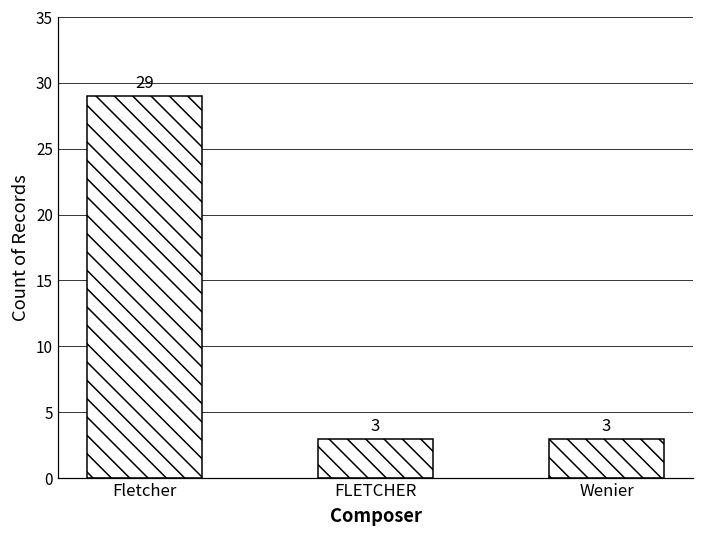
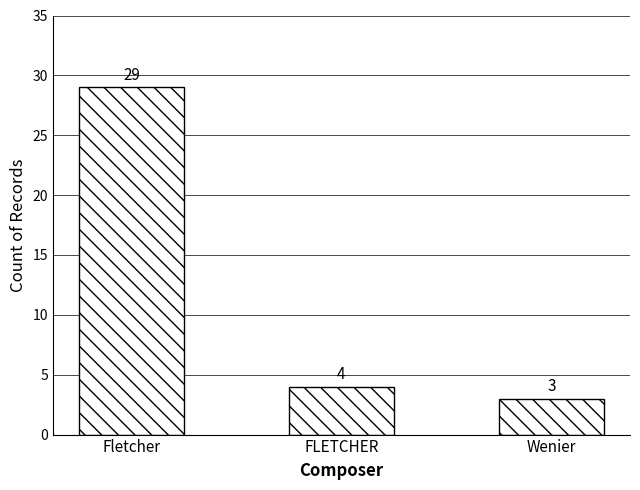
  {
    "Fletcher": 29,
-   "FLETCHER": 3,
+   "FLETCHER": 4,
    "Wenier": 3
  }
